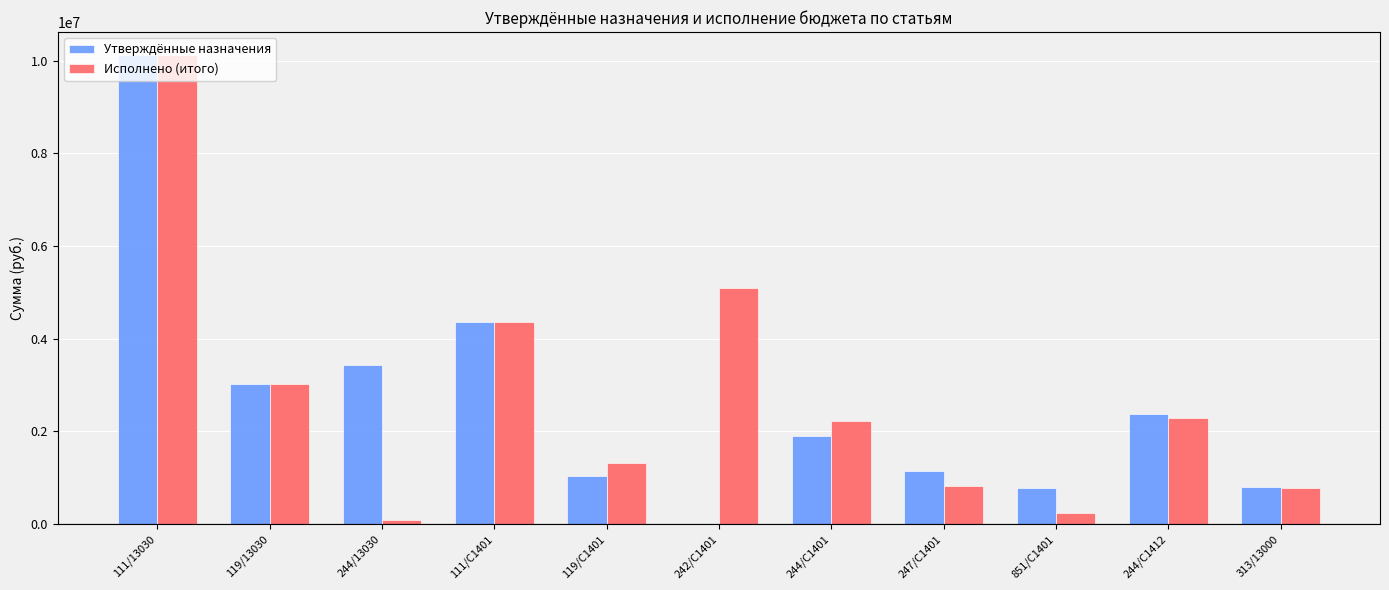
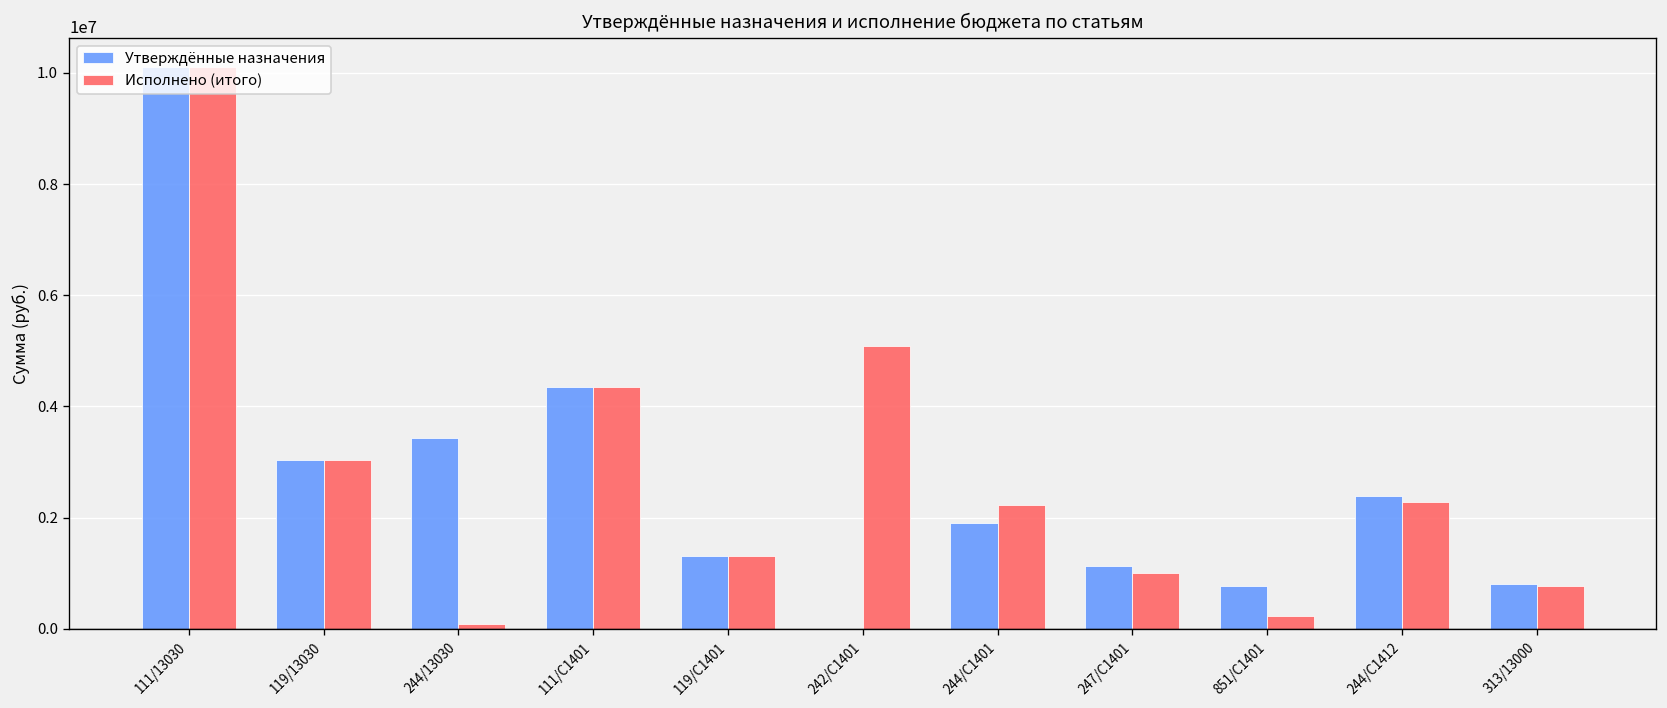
  {
    "Утверждённые назначения": {
      "119/13030": 3000000,
      "244/13030": 3400000,
      "111/С1401": 4400000,
-     "119/С1401": 1000000,
+     "119/С1401": 1300000,
      "244/С1401": 1900000,
      "247/С1401": 1100000,
      "851/С1401": 800000,
      "244/С1412": 2400000,
      "313/13000": 800000
    },
    "Исполнено (итого)": {
      "119/13030": 3000000,
      "244/13030": 100000,
      "111/С1401": 4400000,
      "119/С1401": 1300000,
      "242/С1401": 5100000,
      "244/С1401": 2200000,
-     "247/С1401": 800000,
+     "247/С1401": 1000000,
      "851/С1401": 200000,
      "244/С1412": 2300000,
      "313/13000": 800000
    }
  }
